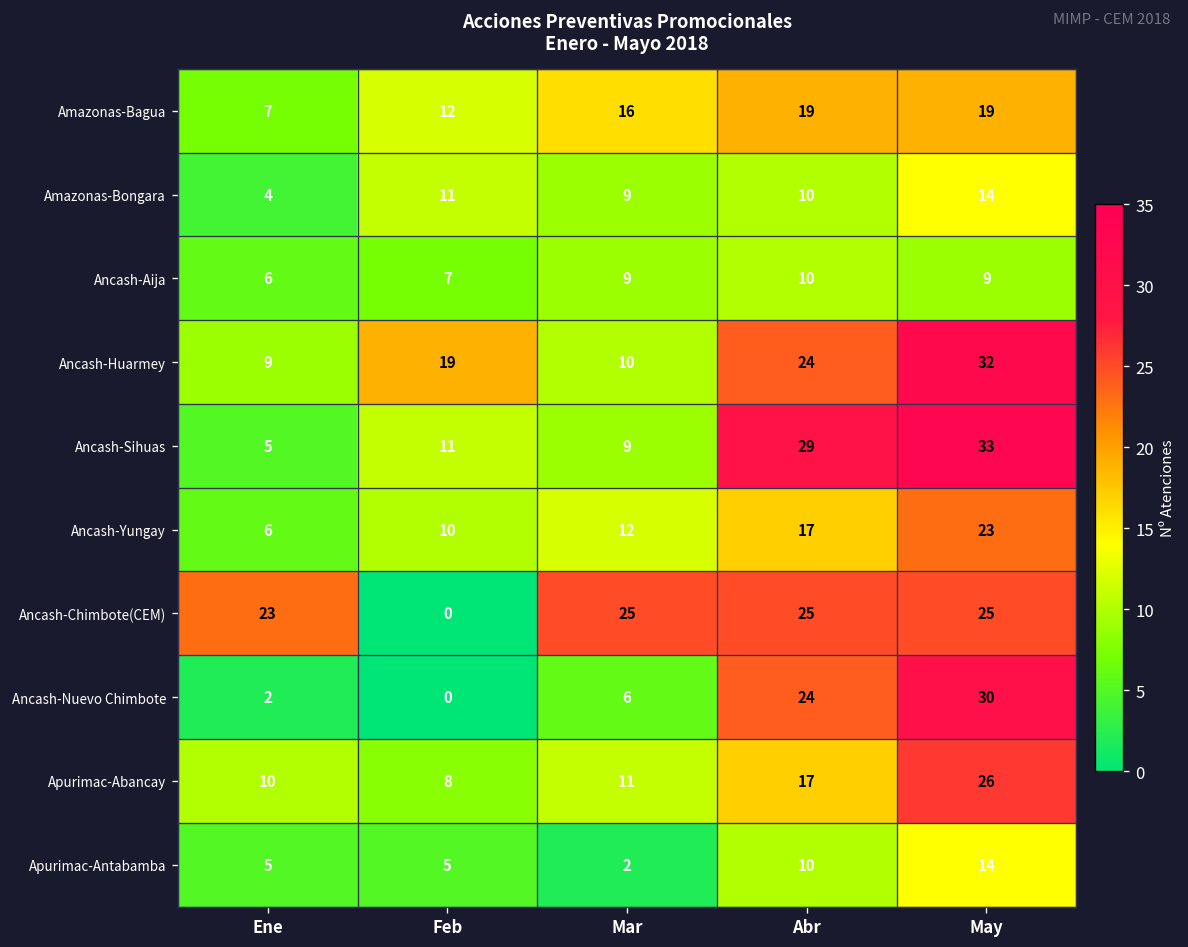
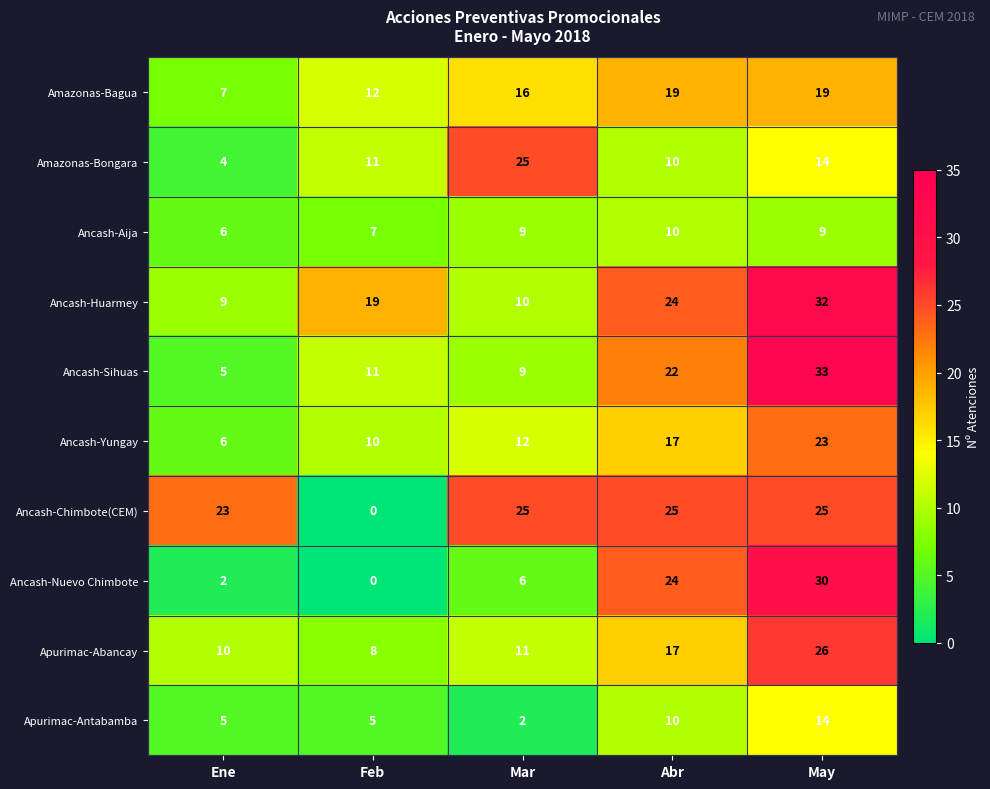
  {
    "Amazonas-Bagua": {
      "Ene": 7,
      "Feb": 12,
      "Mar": 16,
      "Abr": 19,
      "May": 19
    },
    "Amazonas-Bongara": {
      "Ene": 4,
      "Feb": 11,
-     "Mar": 9,
+     "Mar": 25,
      "Abr": 10,
      "May": 14
    },
    "Ancash-Aija": {
      "Ene": 6,
      "Feb": 7,
      "Mar": 9,
      "Abr": 10,
      "May": 9
    },
    "Ancash-Huarmey": {
      "Ene": 9,
      "Feb": 19,
      "Mar": 10,
      "Abr": 24,
      "May": 32
    },
    "Ancash-Sihuas": {
      "Ene": 5,
      "Feb": 11,
      "Mar": 9,
-     "Abr": 29,
+     "Abr": 22,
      "May": 33
    },
    "Ancash-Yungay": {
      "Ene": 6,
      "Feb": 10,
      "Mar": 12,
      "Abr": 17,
      "May": 23
    },
    "Ancash-Chimbote(CEM)": {
      "Ene": 23,
      "Feb": 0,
      "Mar": 25,
      "Abr": 25,
      "May": 25
    },
    "Ancash-Nuevo Chimbote": {
      "Ene": 2,
      "Feb": 0,
      "Mar": 6,
      "Abr": 24,
      "May": 30
    },
    "Apurimac-Abancay": {
      "Ene": 10,
      "Feb": 8,
      "Mar": 11,
      "Abr": 17,
      "May": 26
    },
    "Apurimac-Antabamba": {
      "Ene": 5,
      "Feb": 5,
      "Mar": 2,
      "Abr": 10,
      "May": 14
    }
  }
